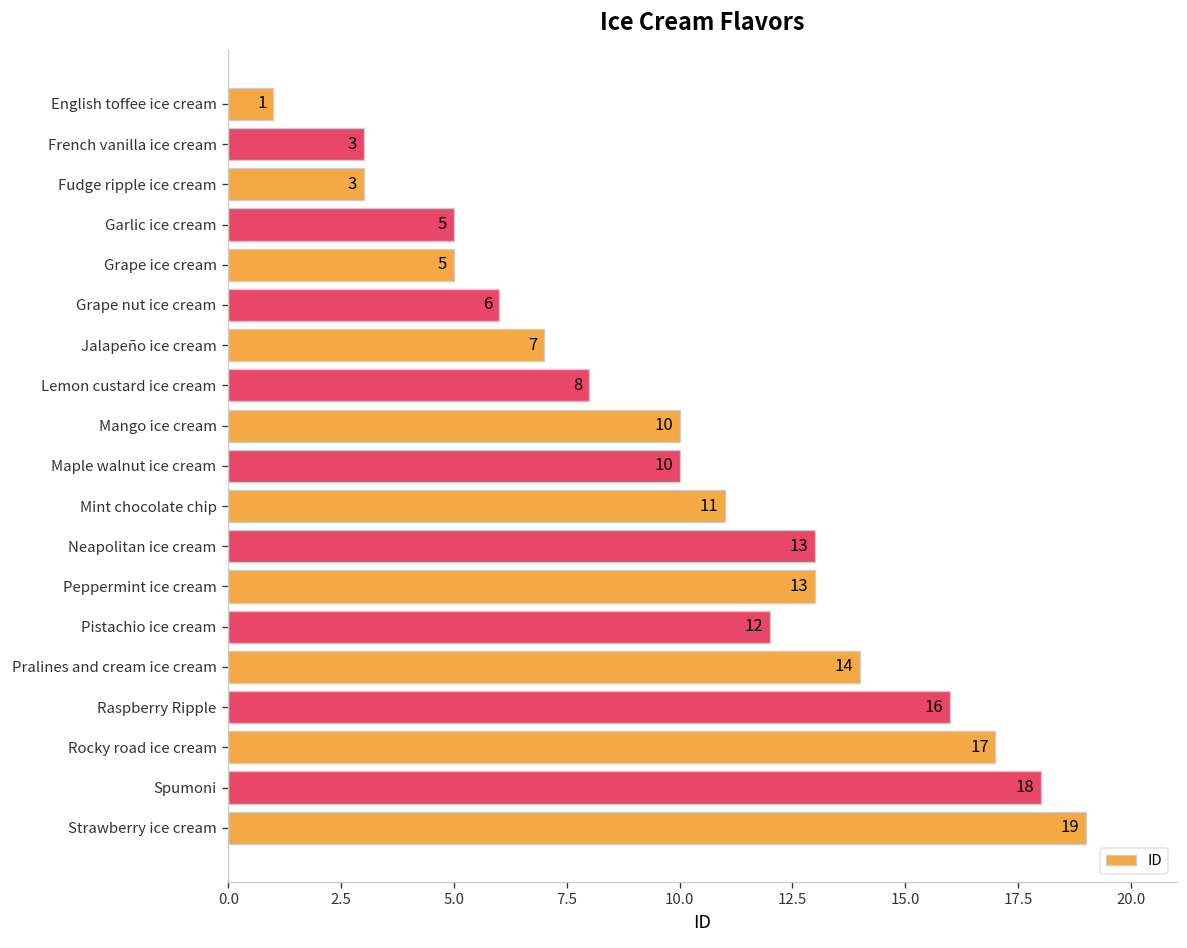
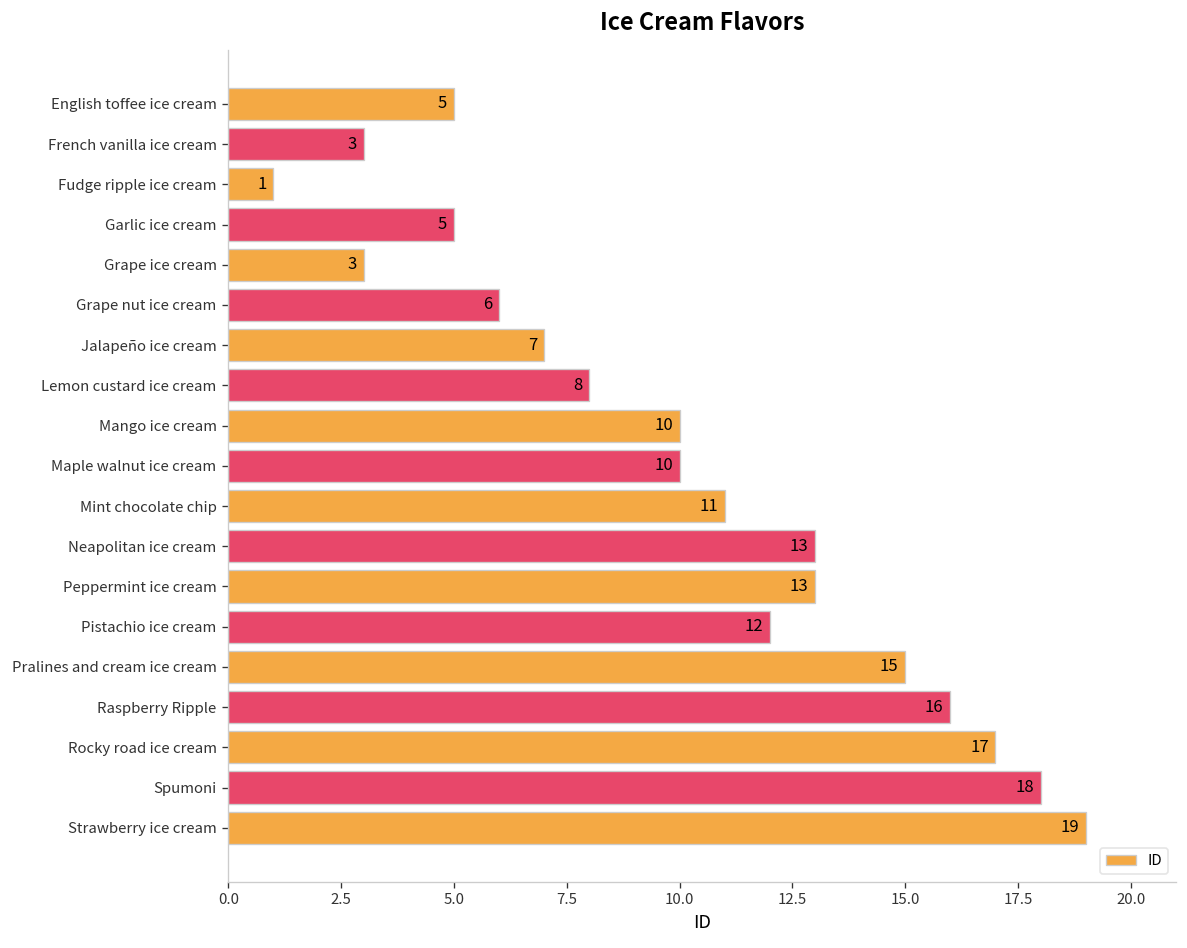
  {
-   "English toffee ice cream": 1,
+   "English toffee ice cream": 5,
    "French vanilla ice cream": 3,
-   "Fudge ripple ice cream": 3,
+   "Fudge ripple ice cream": 1,
    "Garlic ice cream": 5,
-   "Grape ice cream": 5,
+   "Grape ice cream": 3,
    "Grape nut ice cream": 6,
    "Jalapeño ice cream": 7,
    "Lemon custard ice cream": 8,
    "Mango ice cream": 10,
    "Maple walnut ice cream": 10,
    "Mint chocolate chip": 11,
    "Neapolitan ice cream": 13,
    "Peppermint ice cream": 13,
    "Pistachio ice cream": 12,
-   "Pralines and cream ice cream": 14,
+   "Pralines and cream ice cream": 15,
    "Raspberry Ripple": 16,
    "Rocky road ice cream": 17,
    "Spumoni": 18,
    "Strawberry ice cream": 19
  }
